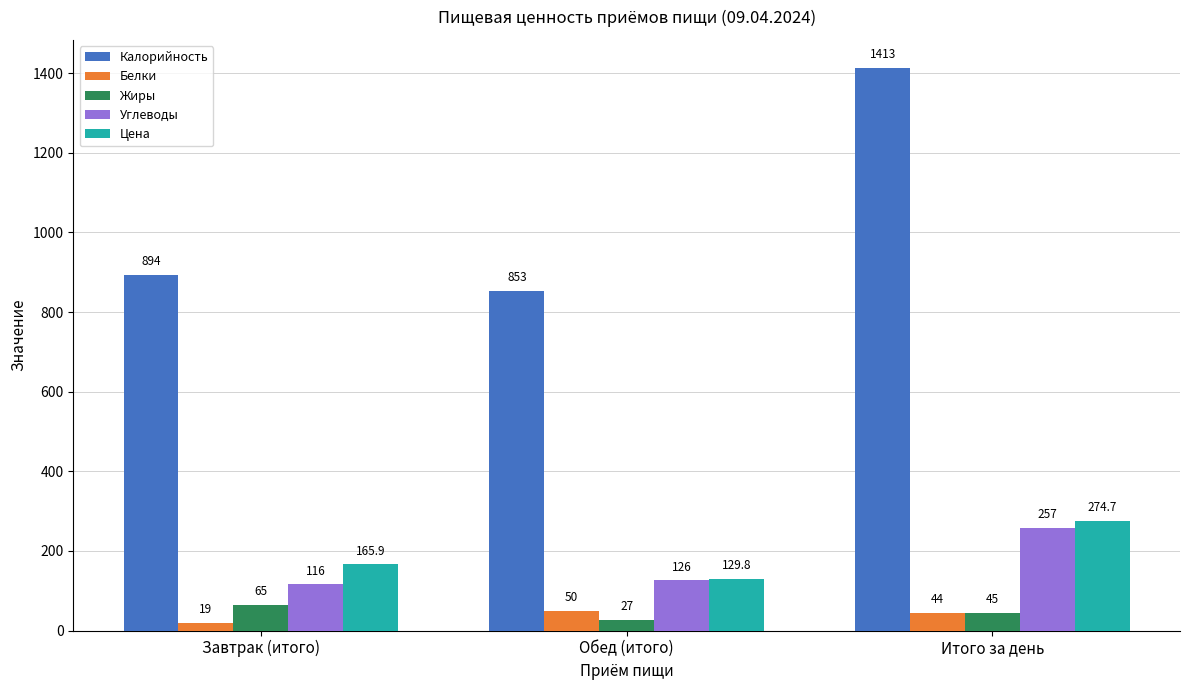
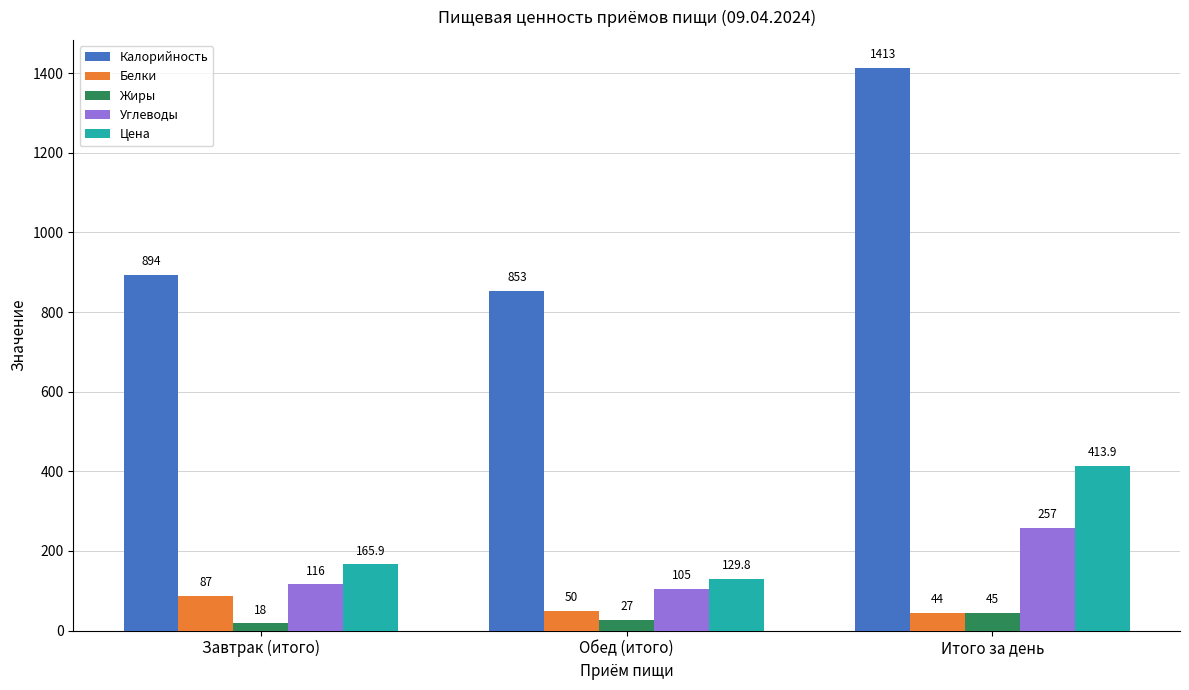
  {
    "Калорийность": {
      "Завтрак (итого)": 894,
      "Обед (итого)": 853,
      "Итого за день": 1413
    },
    "Белки": {
-     "Завтрак (итого)": 19,
+     "Завтрак (итого)": 87,
      "Обед (итого)": 50,
      "Итого за день": 44
    },
    "Жиры": {
-     "Завтрак (итого)": 65,
+     "Завтрак (итого)": 18,
      "Обед (итого)": 27,
      "Итого за день": 45
    },
    "Углеводы": {
      "Завтрак (итого)": 116,
-     "Обед (итого)": 126,
+     "Обед (итого)": 105,
      "Итого за день": 257
    },
    "Цена": {
      "Завтрак (итого)": 165.9,
      "Обед (итого)": 129.8,
-     "Итого за день": 274.7
+     "Итого за день": 413.9
    }
  }
